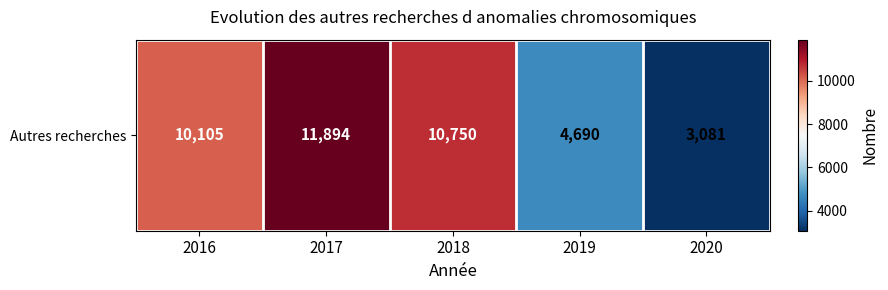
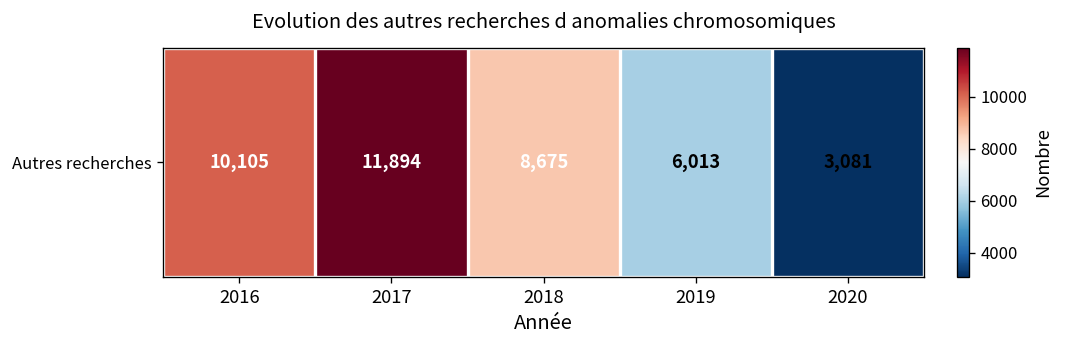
  {
    "Autres recherches": {
      "2016": "10,105",
      "2017": "11,894",
-     "2018": "10,750",
-     "2019": "4,690",
+     "2018": "8,675",
+     "2019": "6,013",
      "2020": "3,081"
    }
  }
